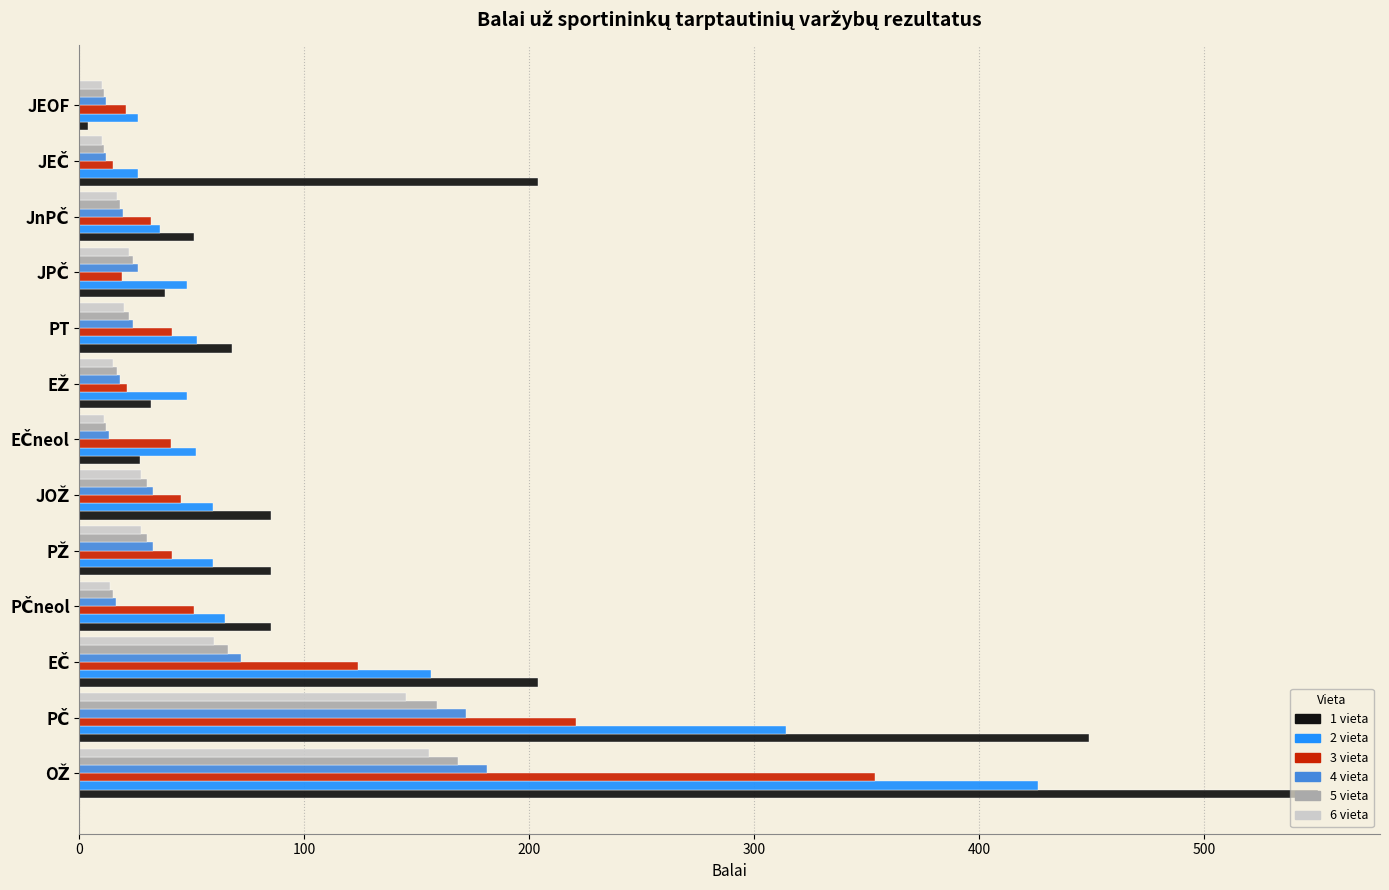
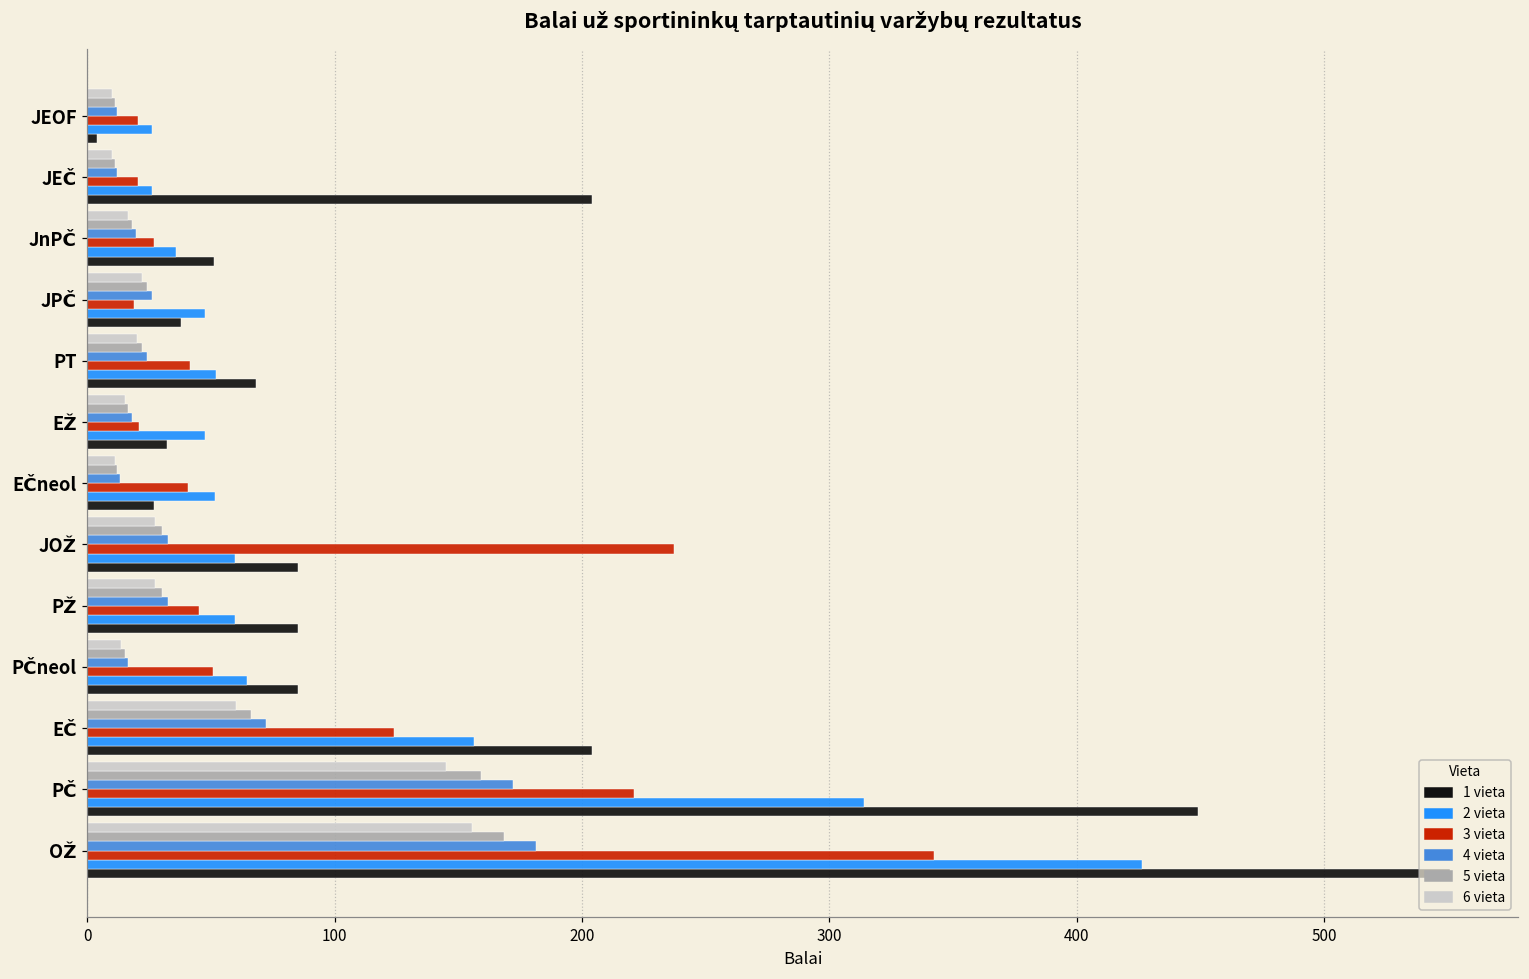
  {
    "1 vieta": {
      "JEOF": 4,
      "JEČ": 204,
      "JnPČ": 51,
      "JPČ": 38,
      "PT": 68,
      "EŽ": 32,
      "EČneol": 27,
      "JOŽ": 85,
      "PŽ": 85,
      "PČneol": 85,
      "EČ": 204,
      "PČ": 449
    },
    "3 vieta": {
      "JEOF": 21,
-     "JEČ": 15,
-     "JnPČ": 32,
+     "JEČ": 21,
+     "JnPČ": 27,
      "JPČ": 19,
      "PT": 41,
      "EŽ": 21,
      "EČneol": 41,
-     "JOŽ": 45,
-     "PŽ": 41,
+     "JOŽ": 237,
+     "PŽ": 45,
      "PČneol": 51,
      "EČ": 124,
      "PČ": 221,
-     "OŽ": 354
+     "OŽ": 342
    }
  }
